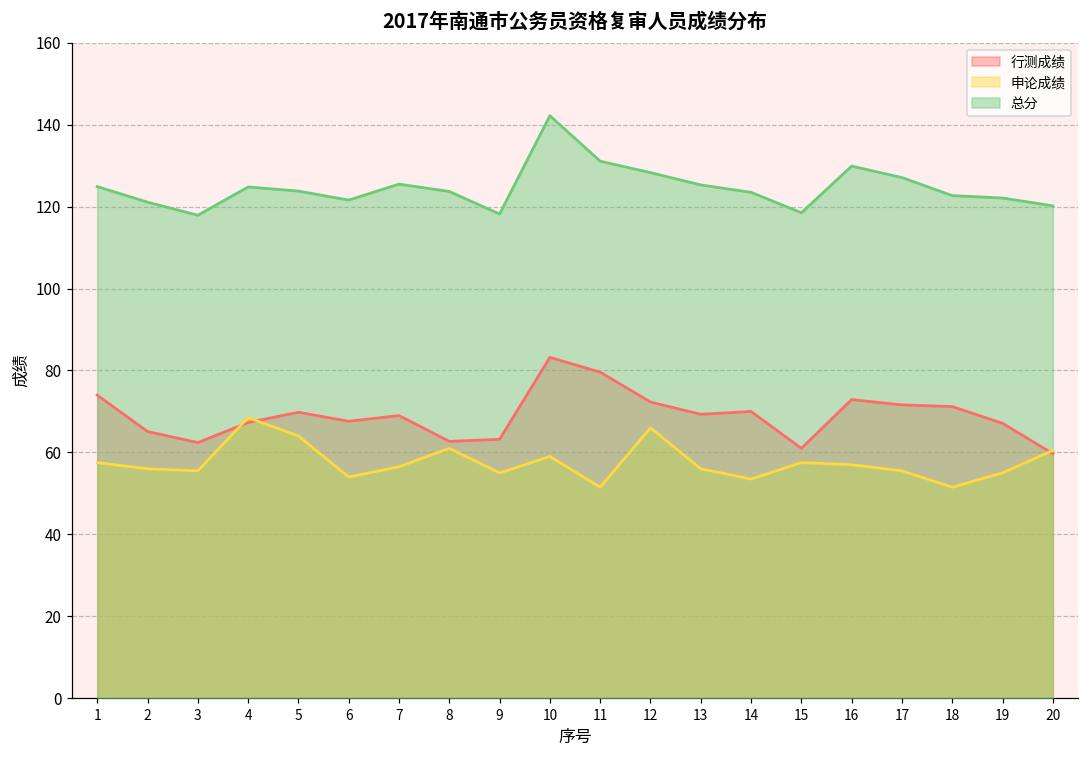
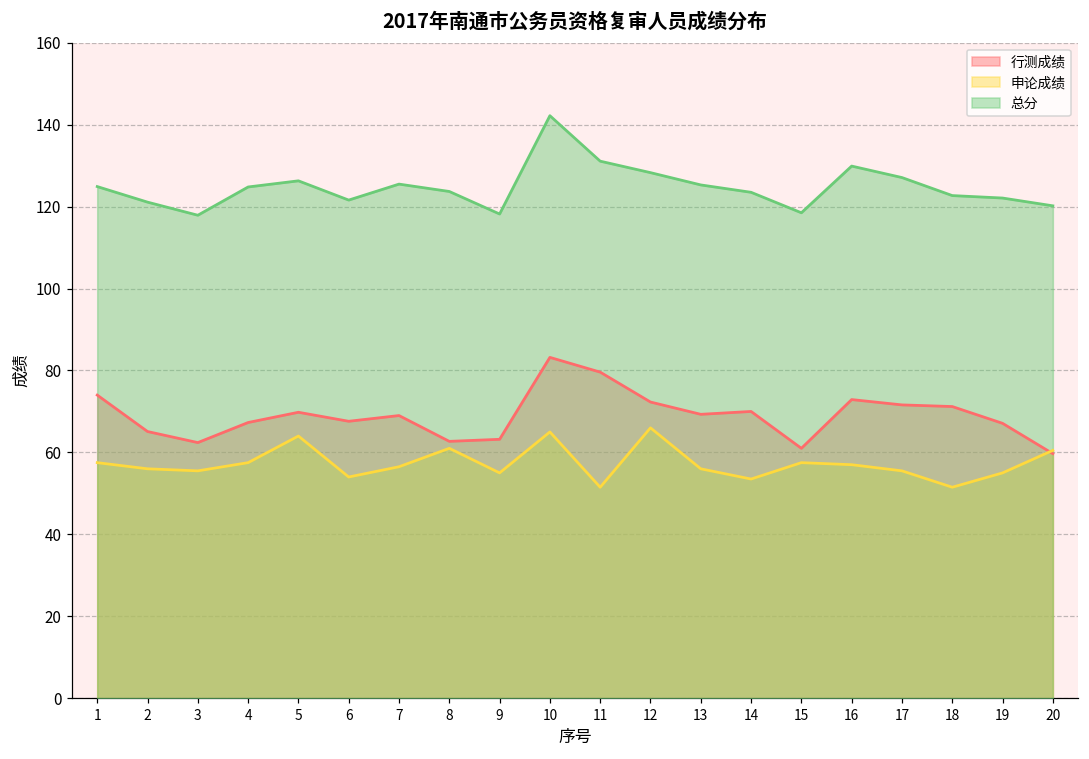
  {
    "行测成绩": {
      "1": 74,
      "2": 65,
      "3": 62,
      "4": 67,
      "5": 70,
      "6": 68,
      "7": 69,
      "8": 63,
      "9": 63,
      "10": 83,
      "11": 80,
      "12": 72,
      "13": 69,
      "14": 70,
      "15": 61,
      "16": 73,
      "17": 72,
      "18": 71,
      "19": 67,
      "20": 60
    },
    "申论成绩": {
      "1": 58,
      "2": 56,
      "3": 56,
-     "4": 69,
+     "4": 58,
      "5": 64,
      "6": 54,
      "7": 57,
      "8": 61,
      "9": 55,
-     "10": 59,
+     "10": 65,
      "11": 52,
      "12": 66,
      "13": 56,
      "14": 54,
      "15": 58,
      "16": 57,
      "17": 56,
      "18": 52,
      "19": 55,
      "20": 61
    },
    "总分": {
      "1": 125,
      "2": 121,
      "3": 118,
      "4": 125,
-     "5": 124,
+     "5": 126,
      "6": 122,
      "7": 126,
      "8": 124,
      "9": 118,
      "10": 142,
      "11": 131,
      "12": 128,
      "13": 125,
      "14": 124,
      "15": 119,
      "16": 130,
      "17": 127,
      "18": 123,
      "19": 122,
      "20": 120
    }
  }
